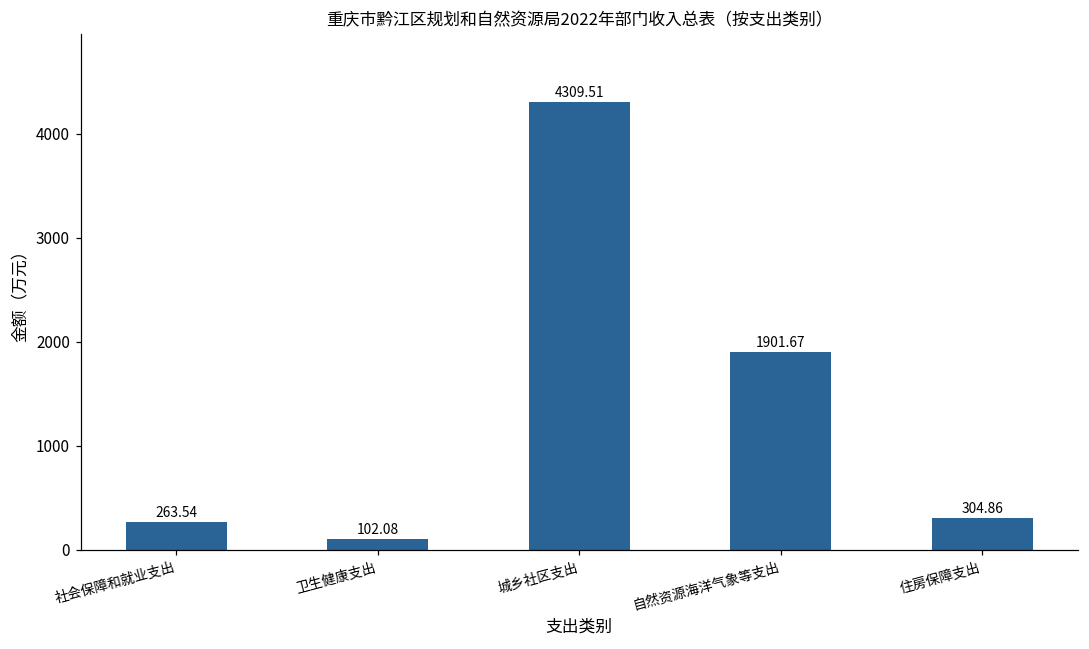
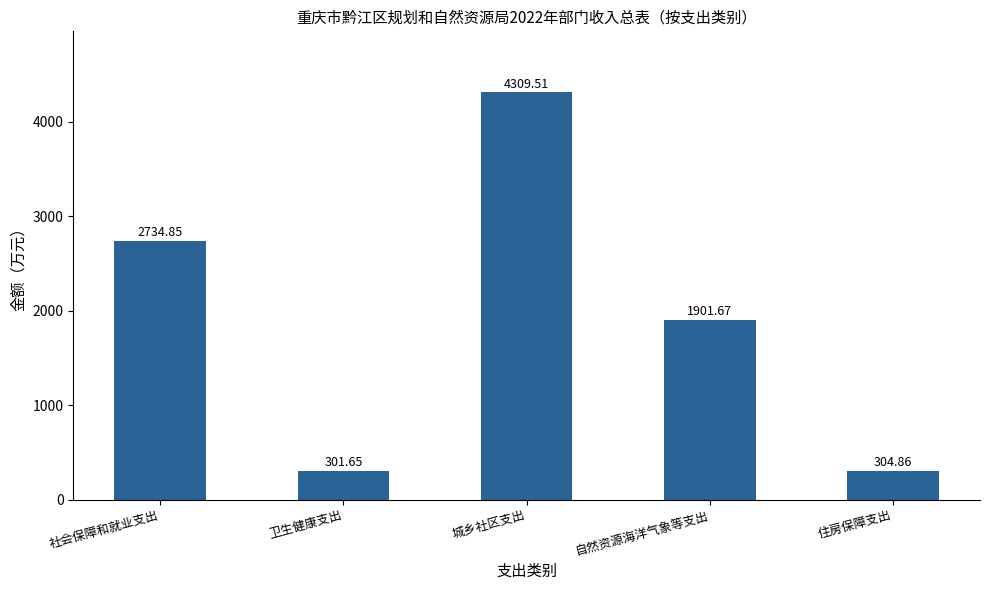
  {
-   "社会保障和就业支出": 263.54,
-   "卫生健康支出": 102.08,
+   "社会保障和就业支出": 2734.85,
+   "卫生健康支出": 301.65,
    "城乡社区支出": 4309.51,
    "自然资源海洋气象等支出": 1901.67,
    "住房保障支出": 304.86
  }
